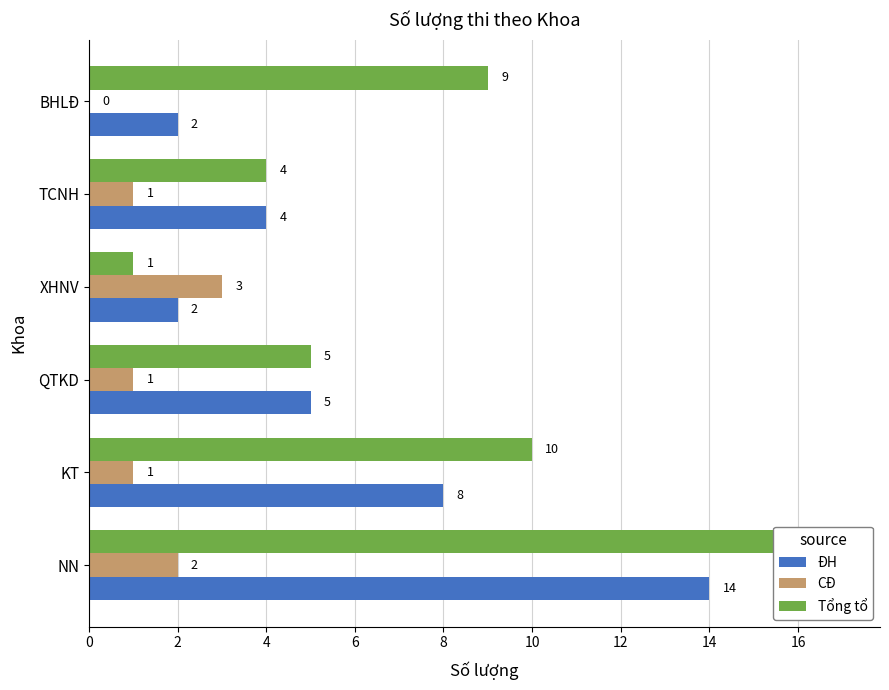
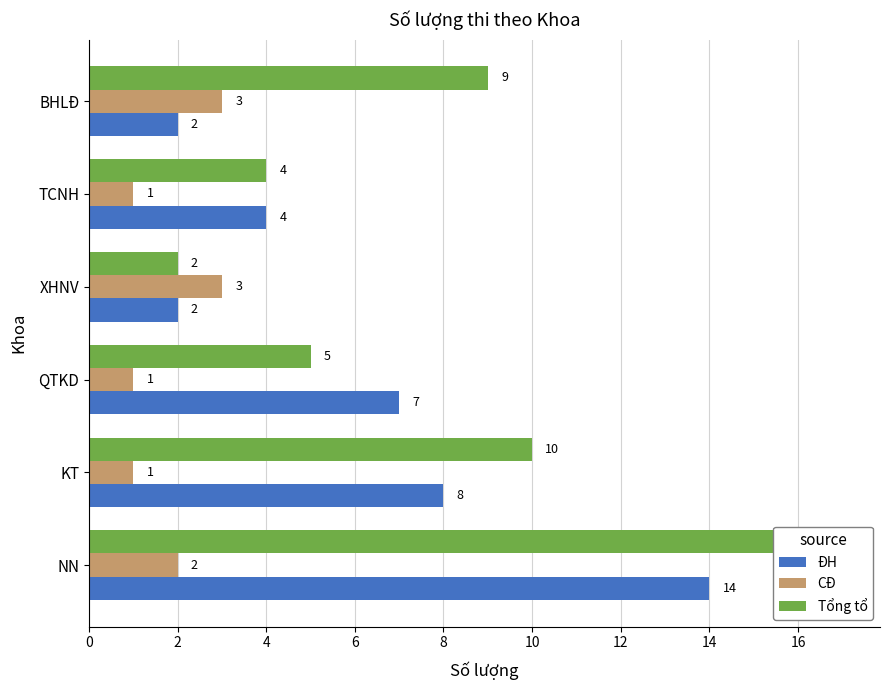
  {
    "ĐH": {
      "BHLĐ": 2,
      "TCNH": 4,
      "XHNV": 2,
-     "QTKD": 5,
+     "QTKD": 7,
      "KT": 8,
      "NN": 14
    },
    "CĐ": {
-     "BHLĐ": 0,
+     "BHLĐ": 3,
      "TCNH": 1,
      "XHNV": 3,
      "QTKD": 1,
      "KT": 1,
      "NN": 2
    },
    "Tổng tổ": {
      "BHLĐ": 9,
      "TCNH": 4,
-     "XHNV": 1,
+     "XHNV": 2,
      "QTKD": 5,
      "KT": 10
    }
  }
